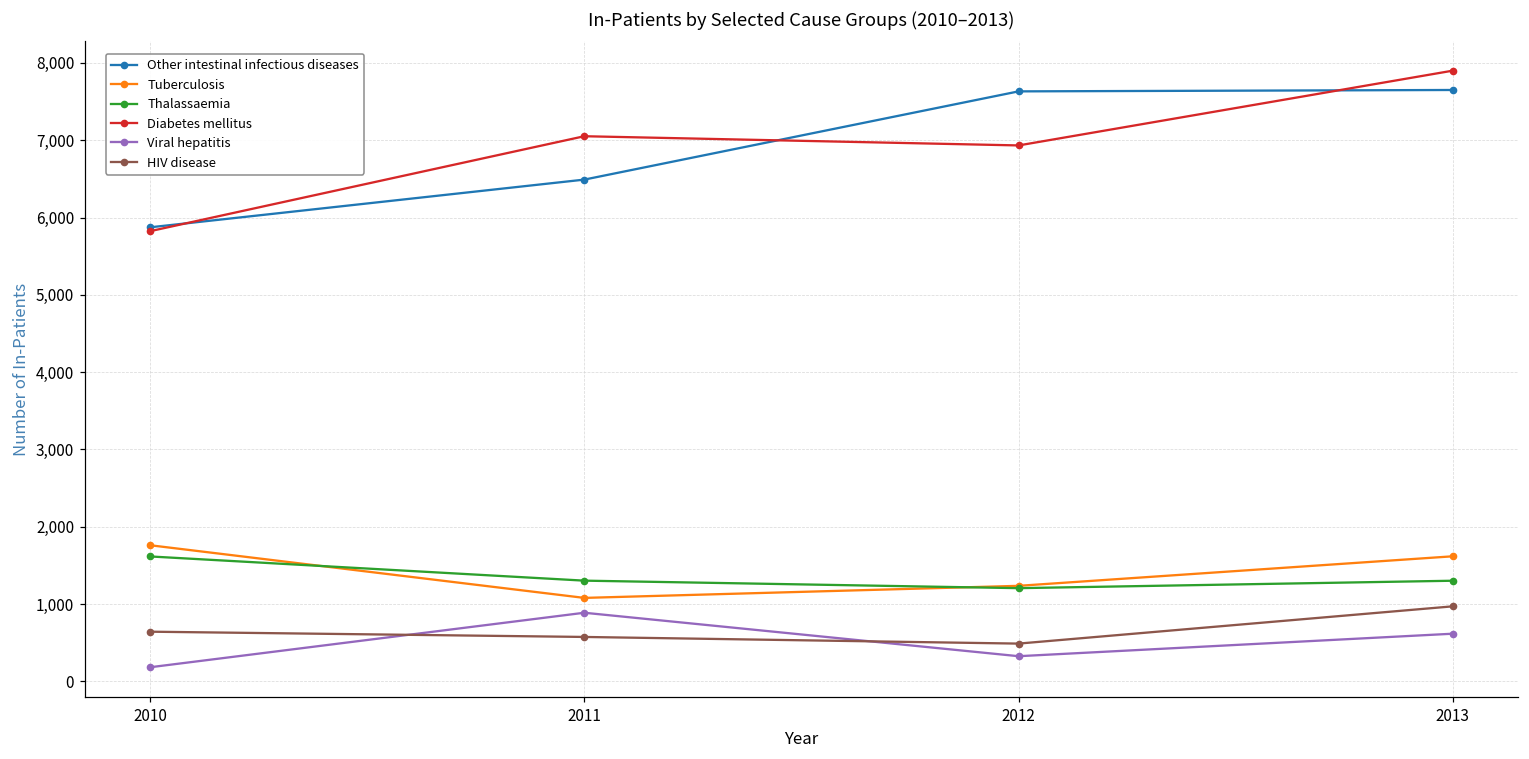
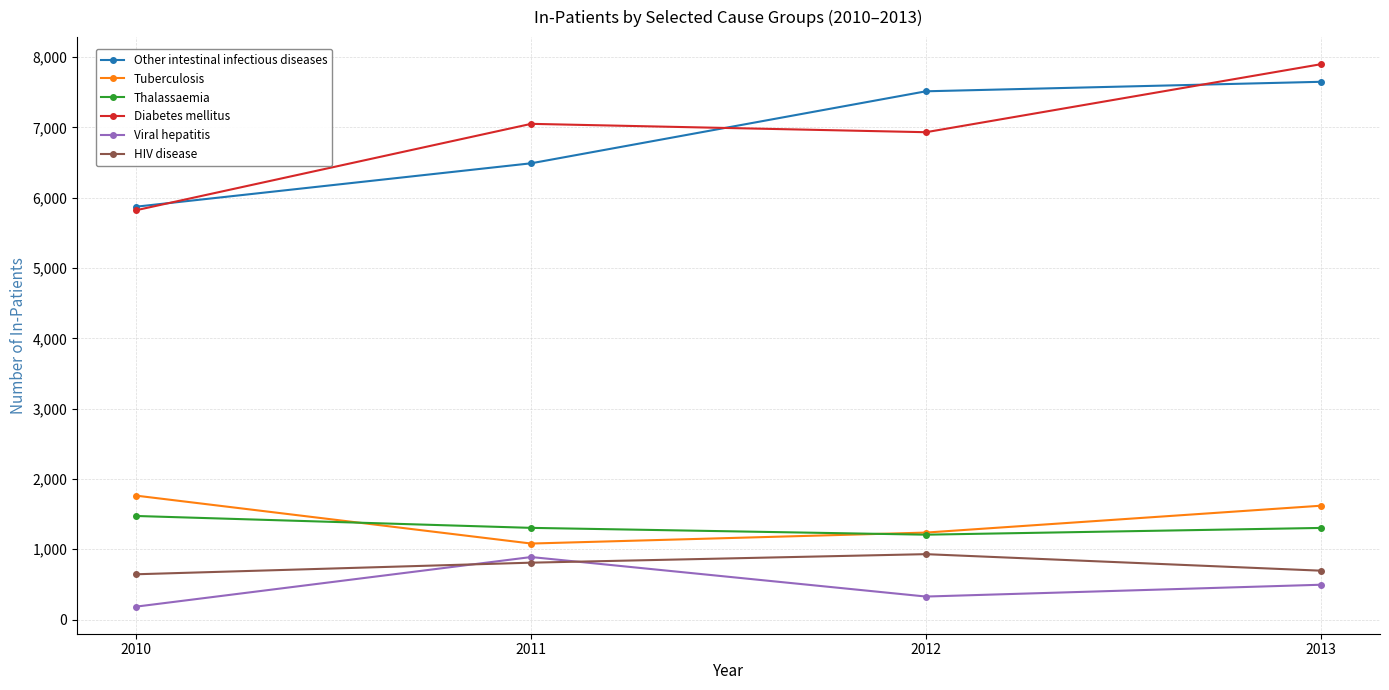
  {
    "Other intestinal infectious diseases": {
      "2010": "5,900",
      "2011": "6,500",
-     "2012": "7,600",
+     "2012": "7,500",
      "2013": "7,600"
    },
    "Tuberculosis": {
      "2010": "1,800",
      "2011": "1,100",
      "2013": "1,600"
    },
    "Thalassaemia": {
-     "2010": "1,600",
+     "2010": "1,500",
      "2011": "1,300",
      "2013": "1,300"
    },
    "Diabetes mellitus": {
      "2010": "5,800",
      "2011": "7,100",
      "2012": "6,900",
      "2013": "7,900"
    },
    "Viral hepatitis": {
      "2010": "200",
      "2011": "900",
      "2012": "300",
-     "2013": "600"
+     "2013": "500"
    },
    "HIV disease": {
      "2010": "600",
-     "2011": "600",
-     "2012": "500",
-     "2013": "1,000"
+     "2011": "800",
+     "2012": "900",
+     "2013": "700"
    }
  }
